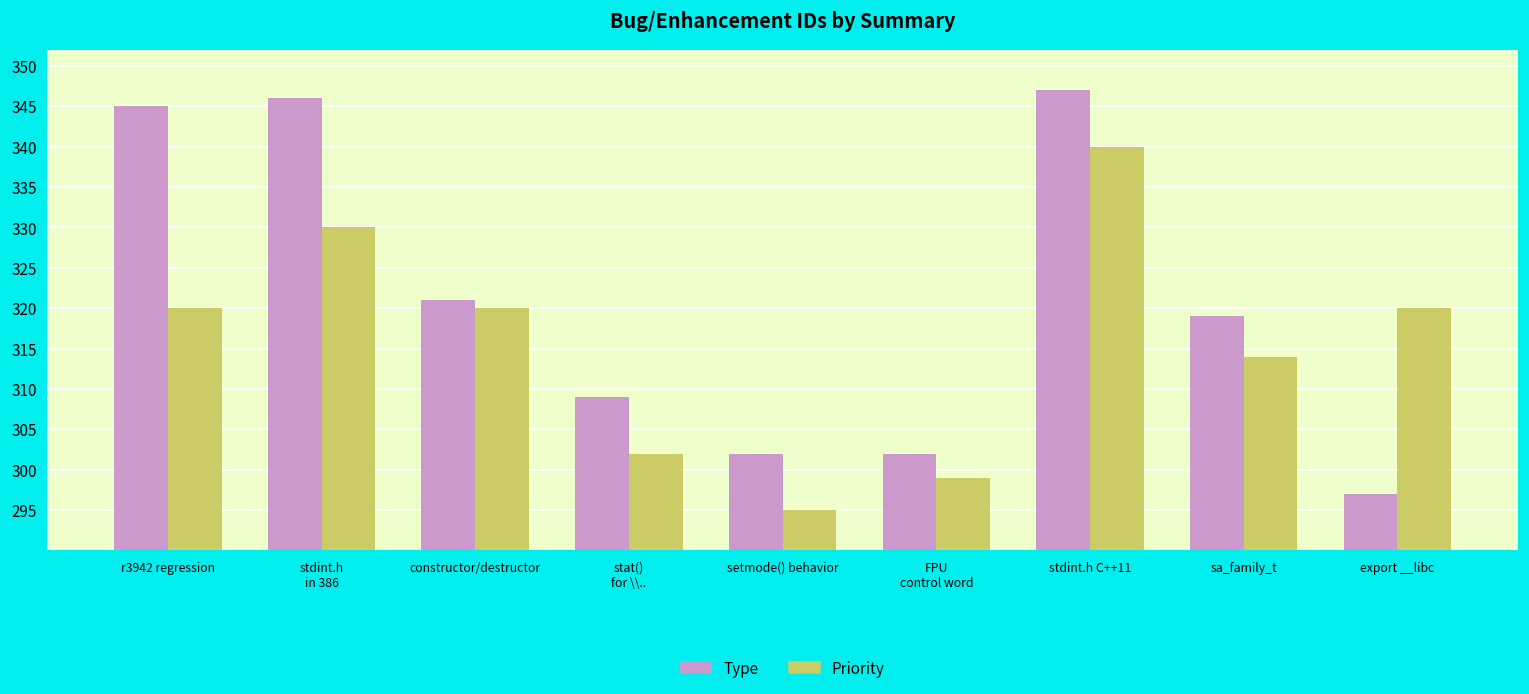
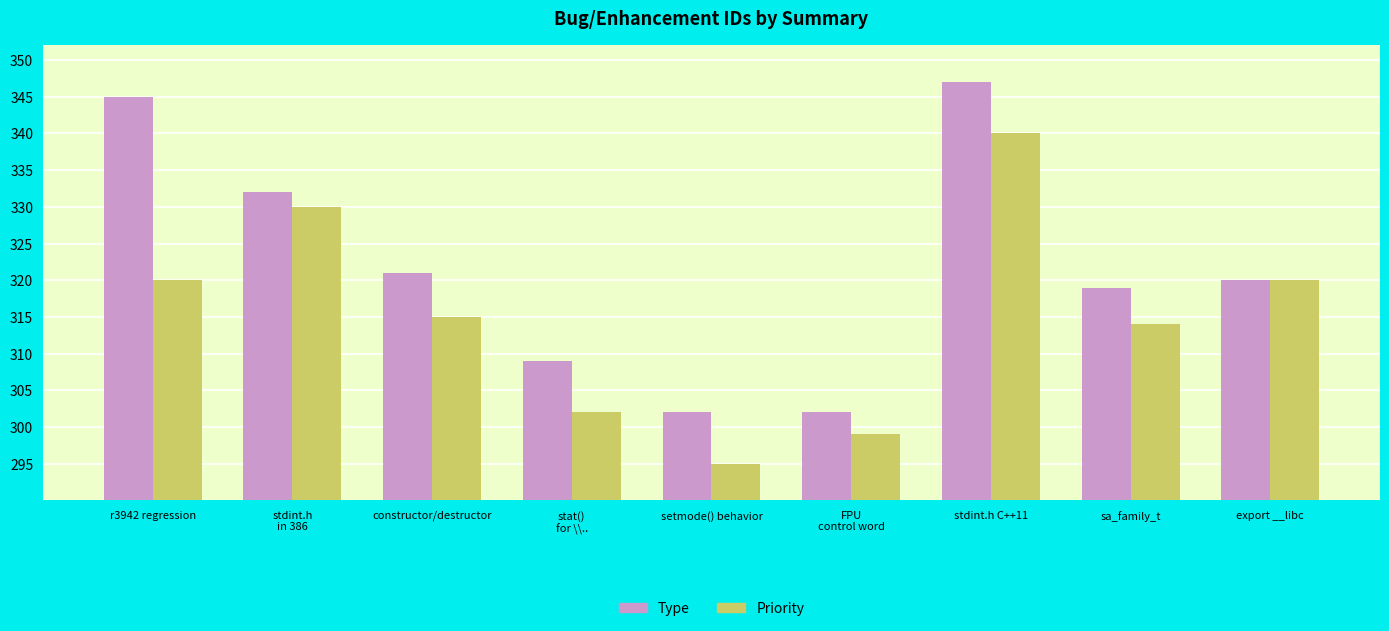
  {
    "Type": {
      "r3942 regression": 345,
-     "stdint.h in 386": 346,
+     "stdint.h in 386": 332,
      "constructor/destructor": 321,
      "stat() for \\\\..": 309,
      "setmode() behavior": 302,
      "FPU control word": 302,
      "stdint.h C++11": 347,
      "sa_family_t": 319,
-     "export __libc": 297
+     "export __libc": 320
    },
    "Priority": {
      "r3942 regression": 320,
      "stdint.h in 386": 330,
-     "constructor/destructor": 320,
+     "constructor/destructor": 315,
      "stat() for \\\\..": 302,
      "setmode() behavior": 295,
      "FPU control word": 299,
      "stdint.h C++11": 340,
      "sa_family_t": 314,
      "export __libc": 320
    }
  }
